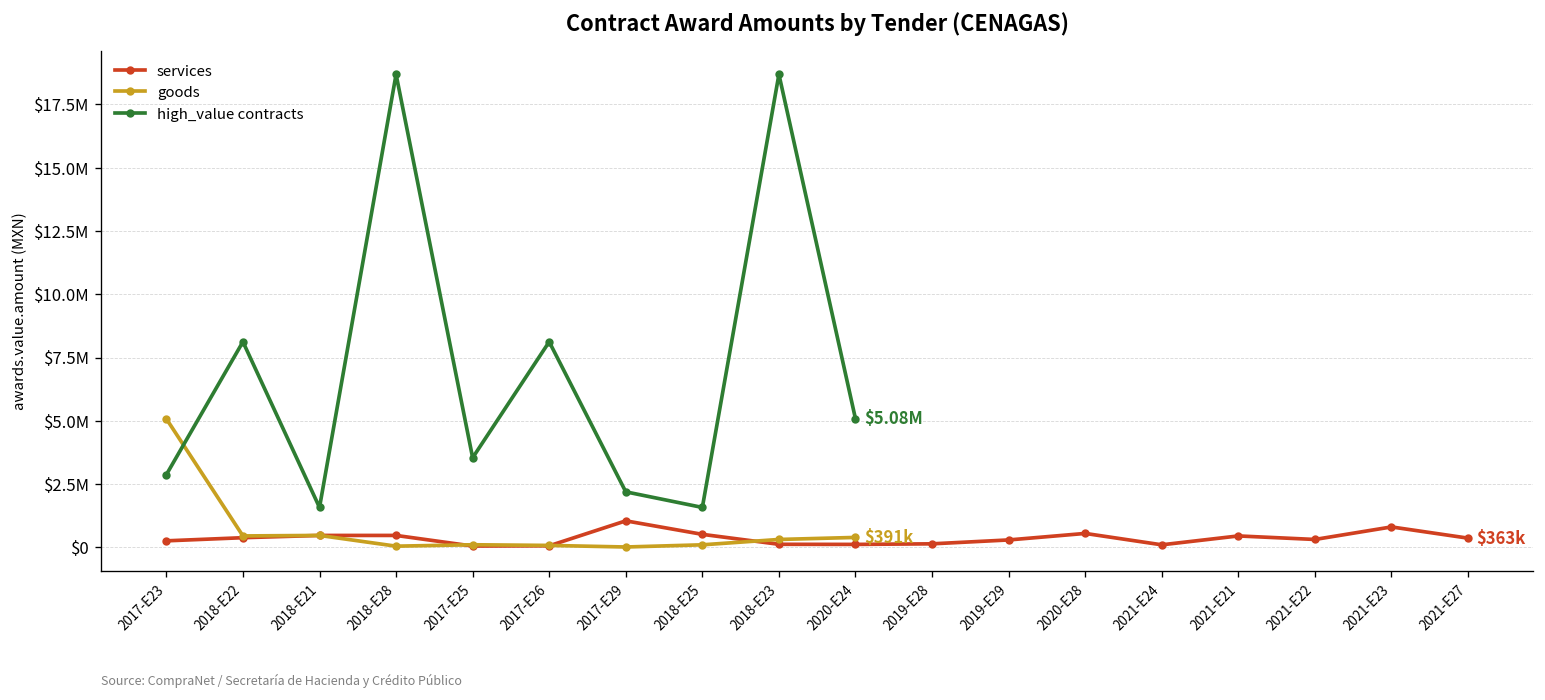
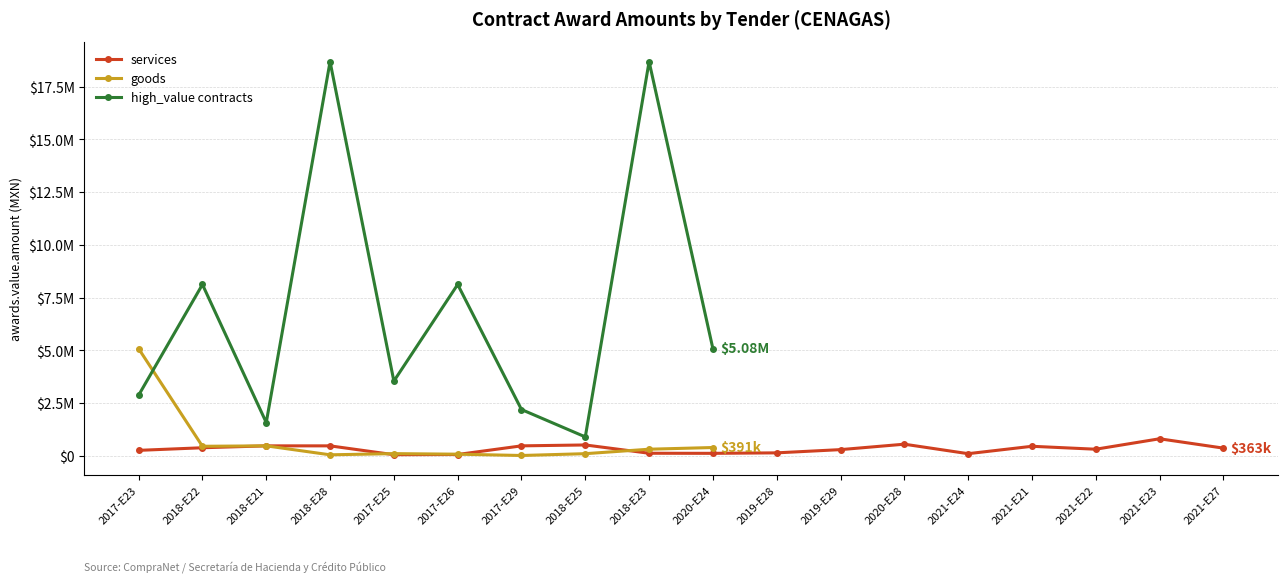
  {
    "services": {
      "2017-E23": "$300000",
      "2018-E28": "$500000",
-     "2017-E29": "$1000000",
+     "2017-E29": "$500000",
      "2018-E25": "$500000",
      "2018-E23": "$100000",
      "2019-E28": "$100000",
      "2019-E29": "$300000",
      "2020-E28": "$500000",
      "2021-E24": "$100000",
      "2021-E21": "$400000",
      "2021-E22": "$300000",
      "2021-E23": "$800000"
    },
    "goods": {
      "2020-E24": "$391k"
    },
    "high_value contracts": {
      "2017-E23": "$2900000",
      "2018-E22": "$8100000",
      "2018-E21": "$1600000",
      "2018-E28": "$18700000",
      "2017-E25": "$3500000",
      "2017-E26": "$8100000",
      "2017-E29": "$2200000",
-     "2018-E25": "$1600000",
+     "2018-E25": "$900000",
      "2018-E23": "$18700000"
    }
  }
